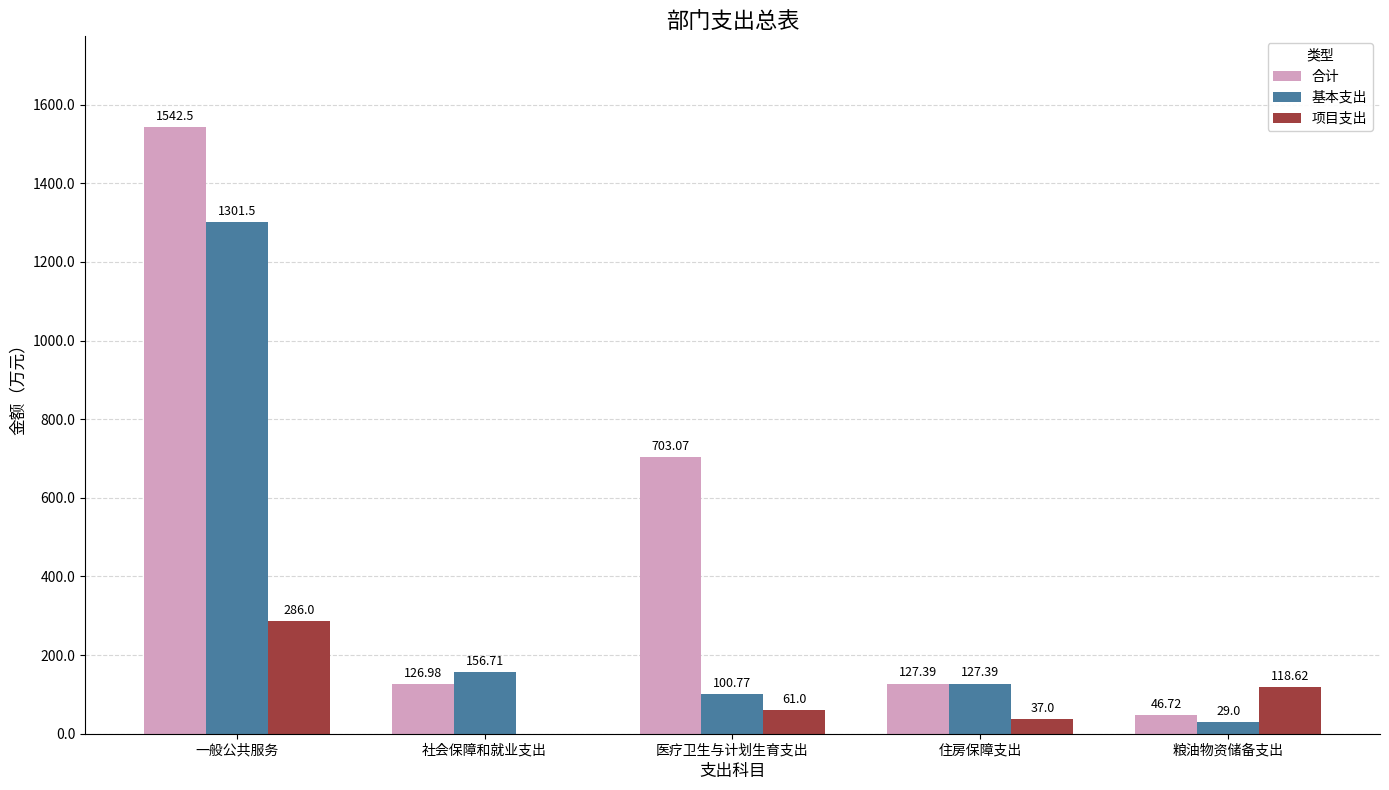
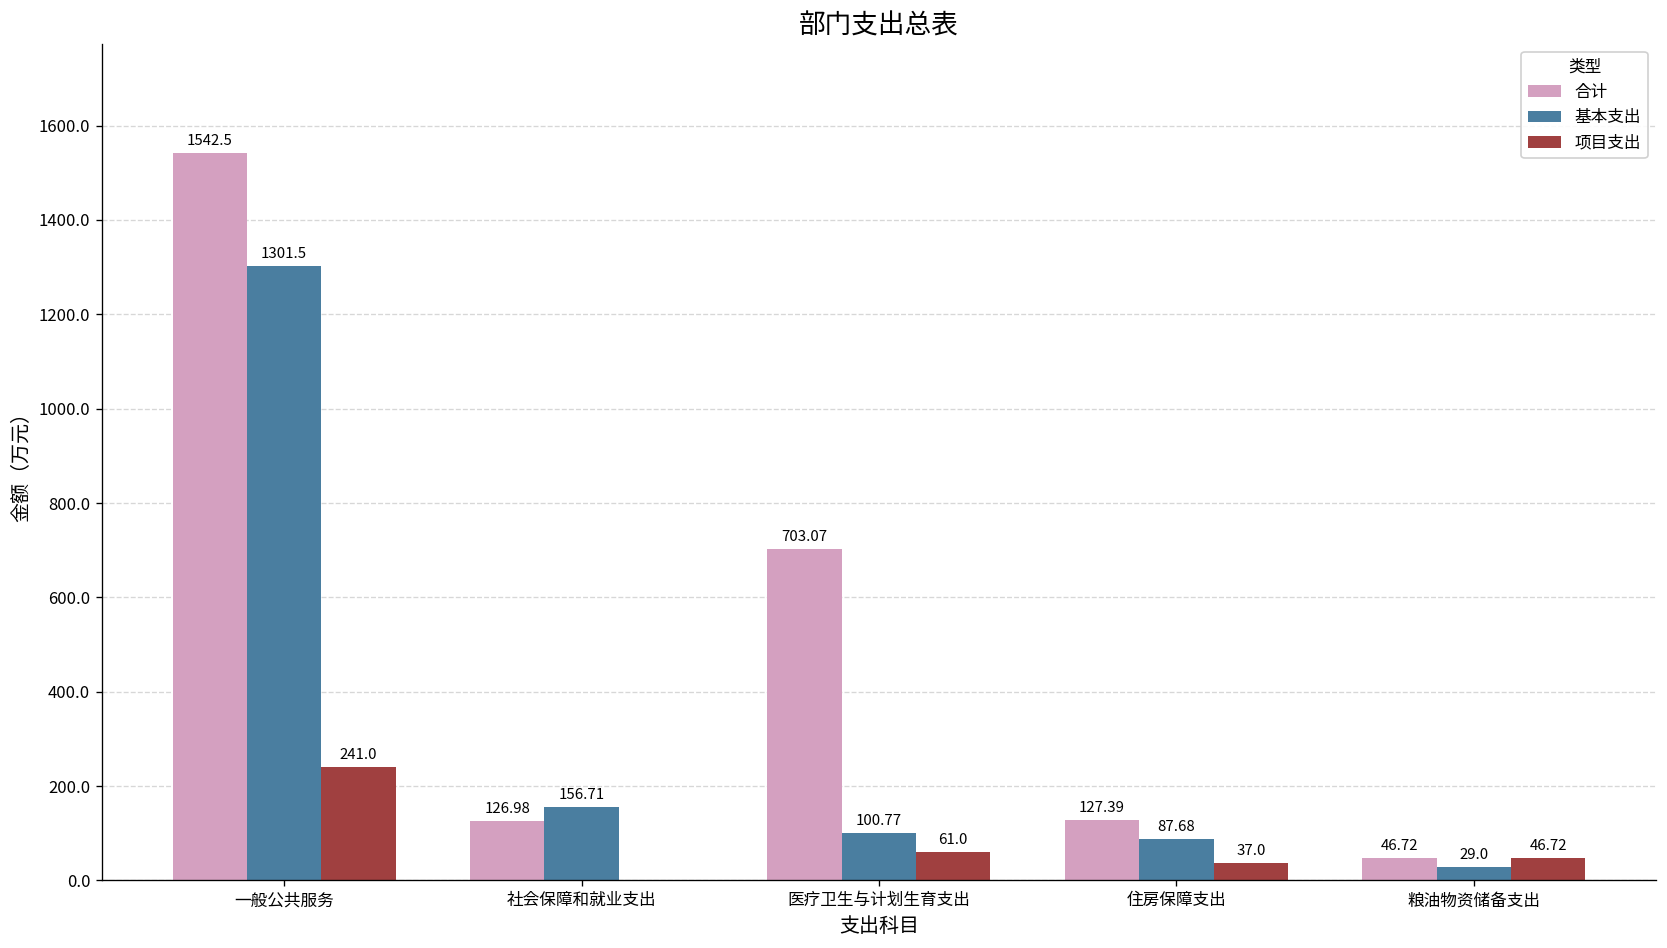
  {
    "合计": {
      "一般公共服务": 1542.5,
      "社会保障和就业支出": 126.98,
      "医疗卫生与计划生育支出": 703.07,
      "住房保障支出": 127.39,
      "粮油物资储备支出": 46.72
    },
    "基本支出": {
      "一般公共服务": 1301.5,
      "社会保障和就业支出": 156.71,
      "医疗卫生与计划生育支出": 100.77,
-     "住房保障支出": 127.39,
+     "住房保障支出": 87.68,
      "粮油物资储备支出": 29.0
    },
    "项目支出": {
-     "一般公共服务": 286.0,
+     "一般公共服务": 241.0,
      "医疗卫生与计划生育支出": 61.0,
      "住房保障支出": 37.0,
-     "粮油物资储备支出": 118.62
+     "粮油物资储备支出": 46.72
    }
  }
